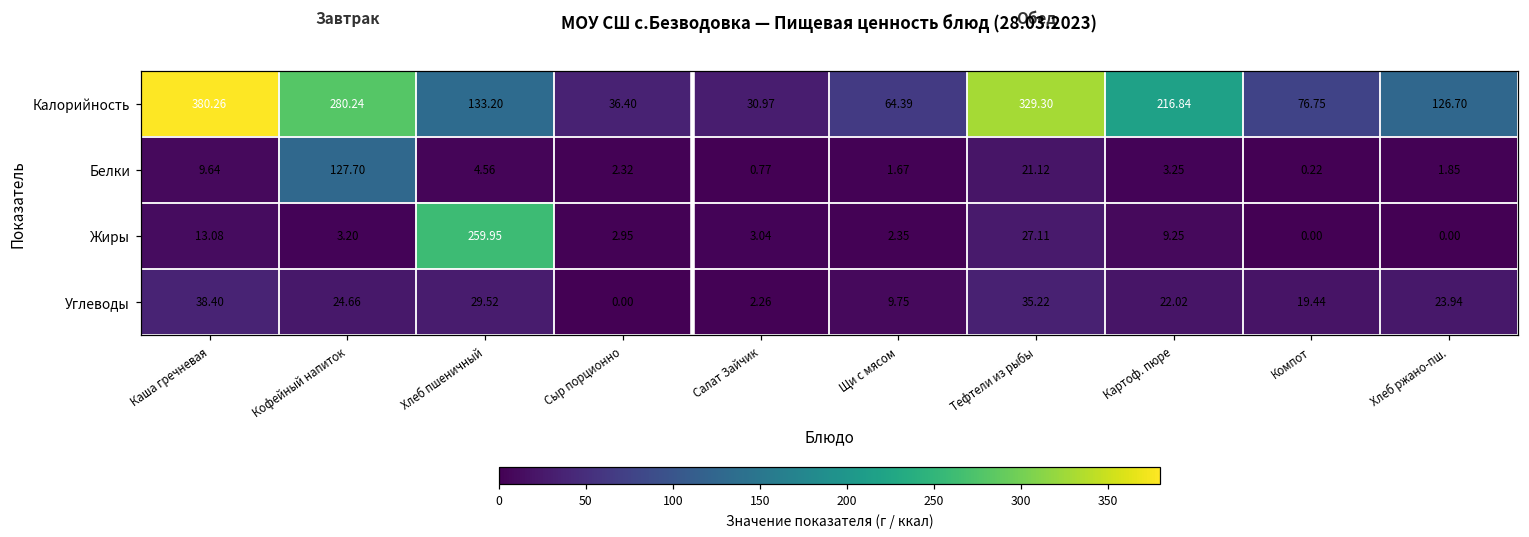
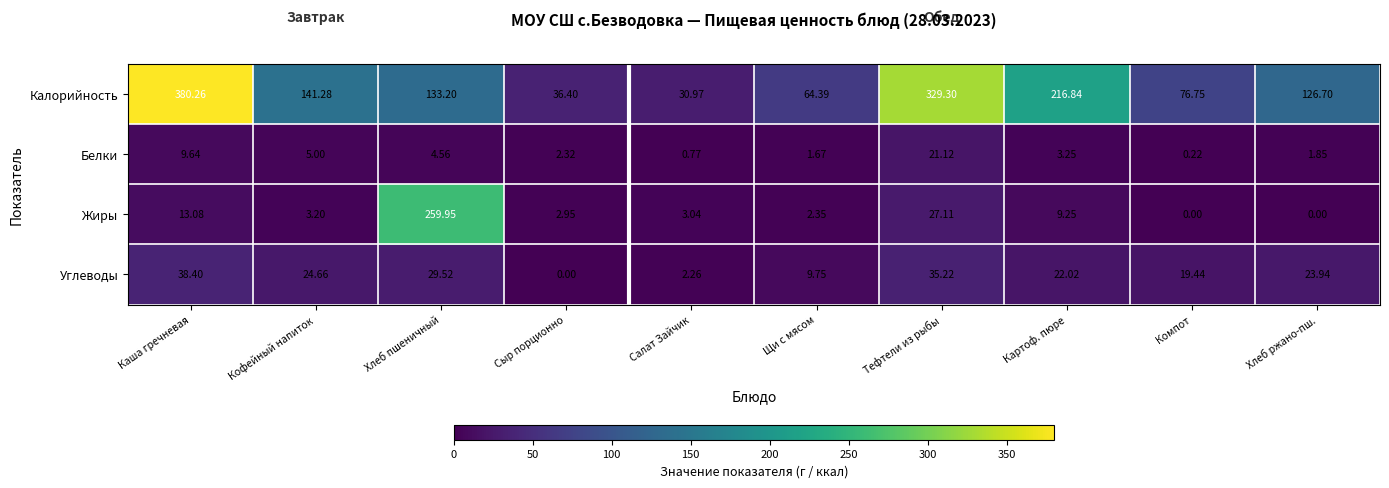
  {
    "Калорийность": {
      "Каша гречневая": 380.26,
-     "Кофейный напиток": 280.24,
+     "Кофейный напиток": 141.28,
      "Хлеб пшеничный": 133.20,
      "Сыр порционно": 36.40,
      "Салат Зайчик": 30.97,
      "Щи с мясом": 64.39,
      "Тефтели из рыбы": 329.30,
      "Картоф. пюре": 216.84,
      "Компот": 76.75,
      "Хлеб ржано-пш.": 126.70
    },
    "Белки": {
      "Каша гречневая": 9.64,
-     "Кофейный напиток": 127.70,
+     "Кофейный напиток": 5.00,
      "Хлеб пшеничный": 4.56,
      "Сыр порционно": 2.32,
      "Салат Зайчик": 0.77,
      "Щи с мясом": 1.67,
      "Тефтели из рыбы": 21.12,
      "Картоф. пюре": 3.25,
      "Компот": 0.22,
      "Хлеб ржано-пш.": 1.85
    },
    "Жиры": {
      "Каша гречневая": 13.08,
      "Кофейный напиток": 3.20,
      "Хлеб пшеничный": 259.95,
      "Сыр порционно": 2.95,
      "Салат Зайчик": 3.04,
      "Щи с мясом": 2.35,
      "Тефтели из рыбы": 27.11,
      "Картоф. пюре": 9.25,
      "Компот": 0.00,
      "Хлеб ржано-пш.": 0.00
    },
    "Углеводы": {
      "Каша гречневая": 38.40,
      "Кофейный напиток": 24.66,
      "Хлеб пшеничный": 29.52,
      "Сыр порционно": 0.00,
      "Салат Зайчик": 2.26,
      "Щи с мясом": 9.75,
      "Тефтели из рыбы": 35.22,
      "Картоф. пюре": 22.02,
      "Компот": 19.44,
      "Хлеб ржано-пш.": 23.94
    }
  }
